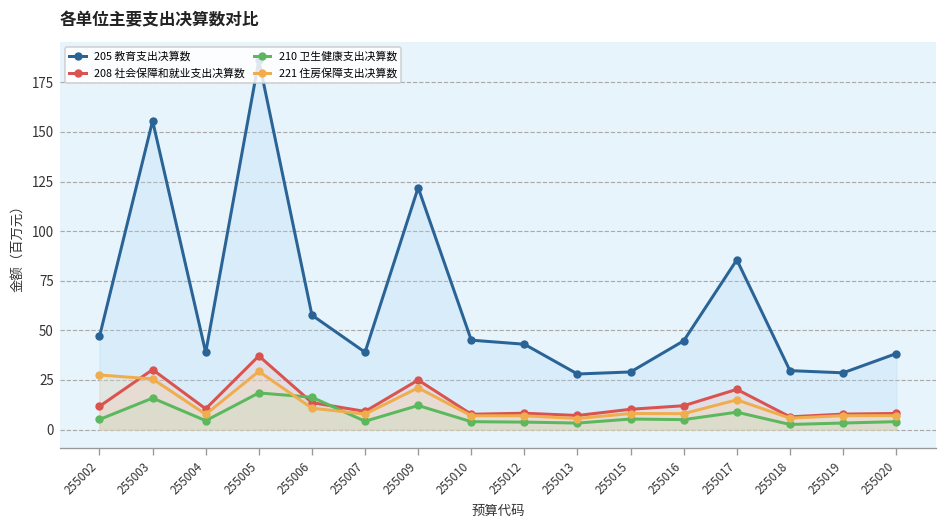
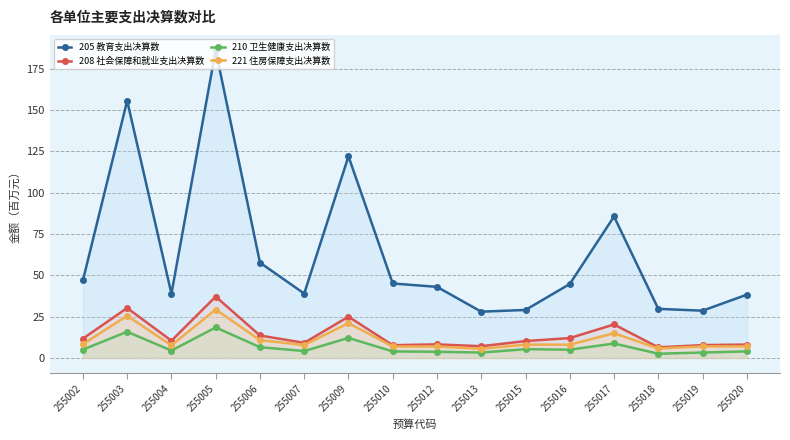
  {
    "205 教育支出决算数": {
      "255002": 47,
      "255003": 156,
      "255004": 39,
      "255006": 58,
      "255007": 39,
      "255009": 122,
      "255010": 45,
      "255012": 43,
      "255013": 28,
      "255015": 29,
      "255016": 45,
      "255017": 86,
      "255018": 30,
      "255019": 29,
      "255020": 38
    },
    "208 社会保障和就业支出决算数": {
      "255002": 12,
      "255003": 30,
      "255004": 10,
      "255005": 37,
      "255006": 14,
      "255009": 25,
      "255013": 7,
      "255015": 10,
      "255016": 12,
      "255017": 20
    },
    "210 卫生健康支出决算数": {
      "255002": 5,
      "255003": 16,
      "255004": 4,
      "255005": 18,
-     "255006": 16,
+     "255006": 7,
      "255007": 4,
      "255009": 12,
      "255010": 4,
      "255012": 4,
      "255013": 3,
      "255015": 5,
      "255016": 5,
      "255017": 9,
      "255018": 3,
      "255019": 3,
      "255020": 4
    },
    "221 住房保障支出决算数": {
-     "255002": 28,
+     "255002": 8,
      "255003": 26,
      "255004": 8,
      "255005": 29,
      "255006": 11,
      "255009": 21,
      "255013": 6,
      "255015": 8,
      "255016": 8,
      "255017": 15
    }
  }
